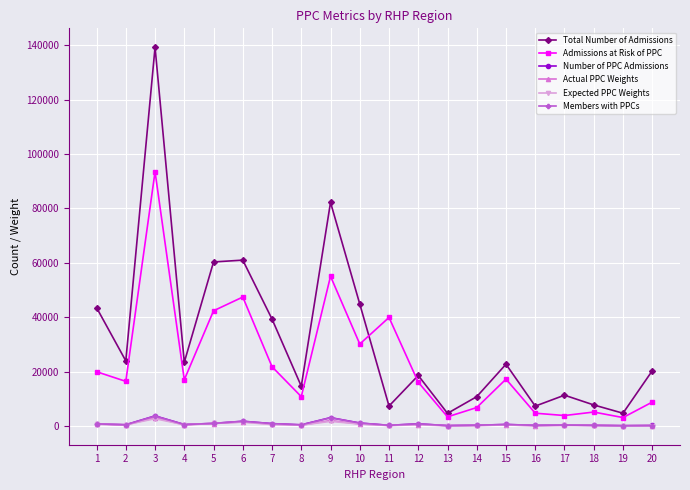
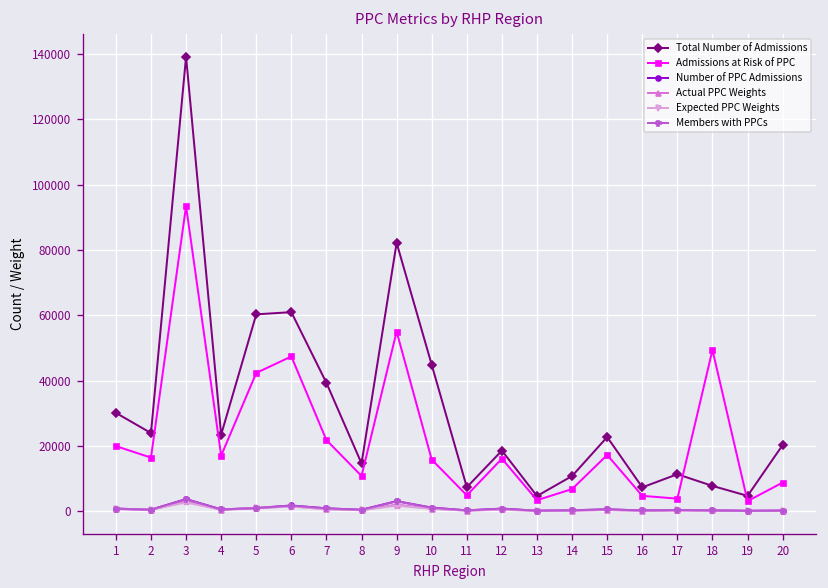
  {
    "Total Number of Admissions": {
-     "1": 44000,
+     "1": 30000,
      "2": 24000,
      "3": 139000,
      "4": 23000,
      "5": 60000,
      "6": 61000,
      "7": 39000,
      "8": 15000,
      "9": 82000,
      "10": 45000,
      "11": 7000,
      "12": 19000,
      "13": 5000,
      "14": 11000,
      "15": 23000,
      "16": 7000,
      "17": 11000,
      "18": 8000,
      "19": 5000,
      "20": 20000
    },
    "Admissions at Risk of PPC": {
      "1": 20000,
      "2": 16000,
      "3": 93000,
      "4": 17000,
      "5": 42000,
      "6": 47000,
      "7": 22000,
      "8": 11000,
      "9": 55000,
-     "10": 30000,
-     "11": 40000,
+     "10": 16000,
+     "11": 5000,
      "12": 16000,
      "13": 3000,
      "14": 7000,
      "15": 17000,
      "16": 5000,
      "17": 4000,
-     "18": 5000,
+     "18": 49000,
      "19": 3000,
      "20": 9000
    }
  }
